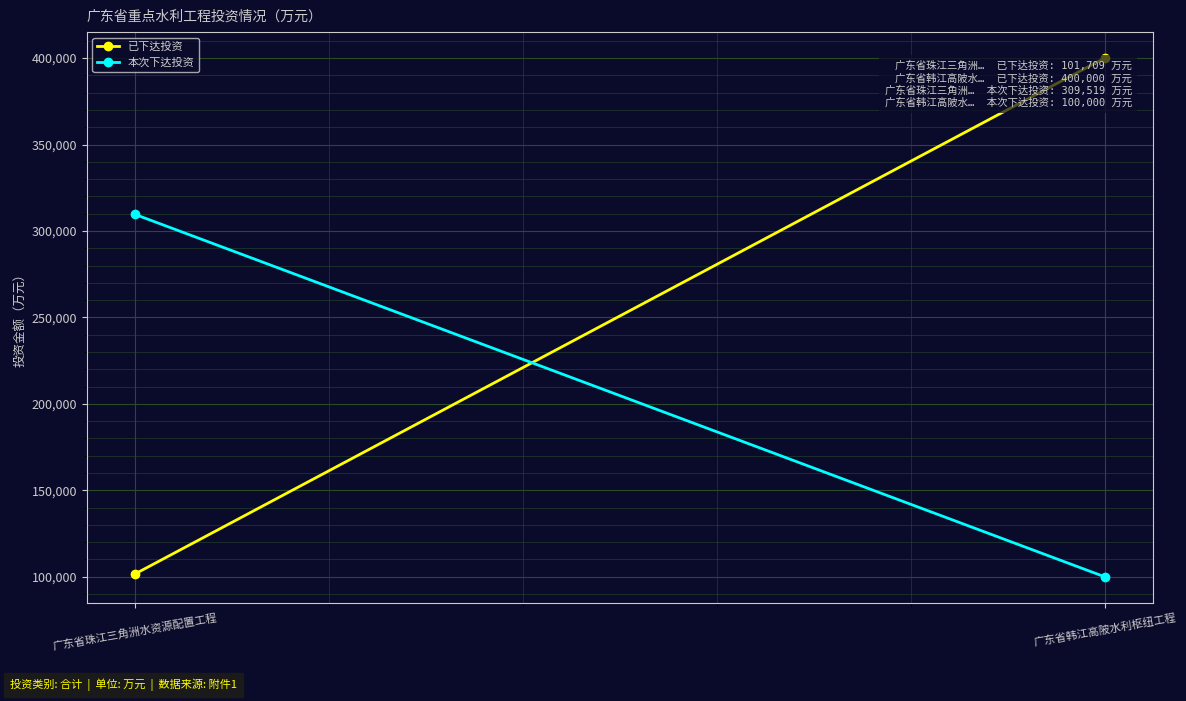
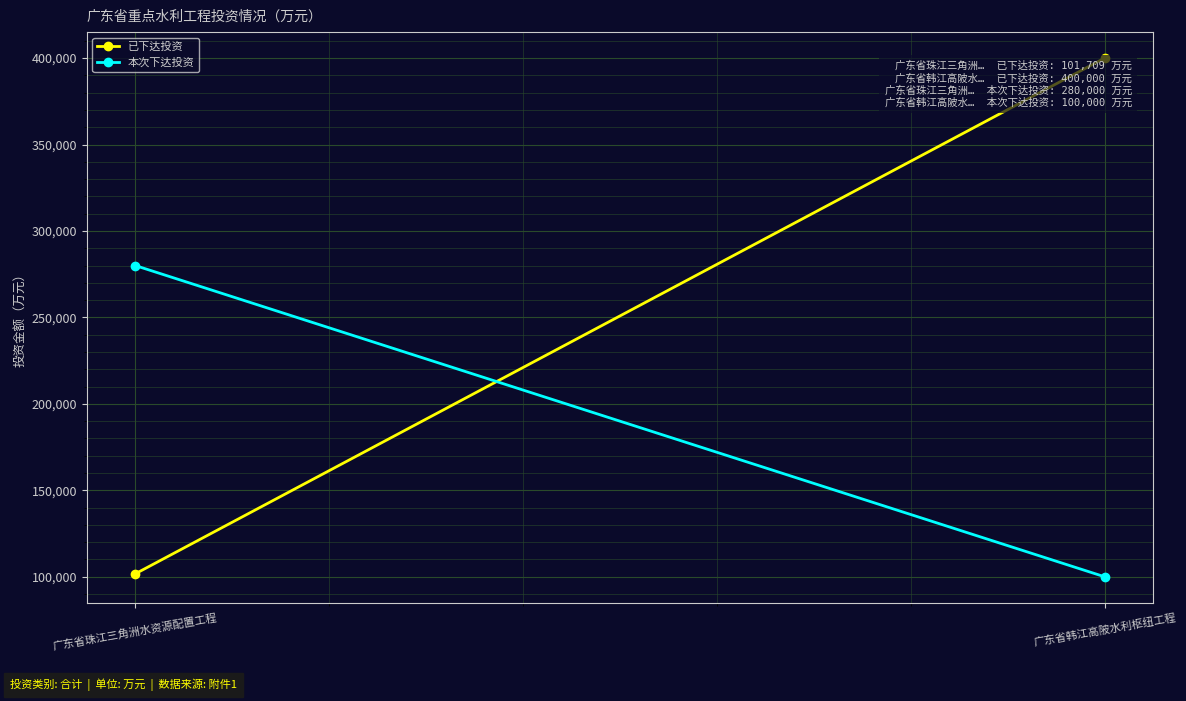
  {
    "已下达投资": {
      "广东省珠江三角洲水资源配置工程": "102,000"
    },
    "本次下达投资": {
-     "广东省珠江三角洲水资源配置工程": "309,519"
+     "广东省珠江三角洲水资源配置工程": "280,000"
    }
  }
